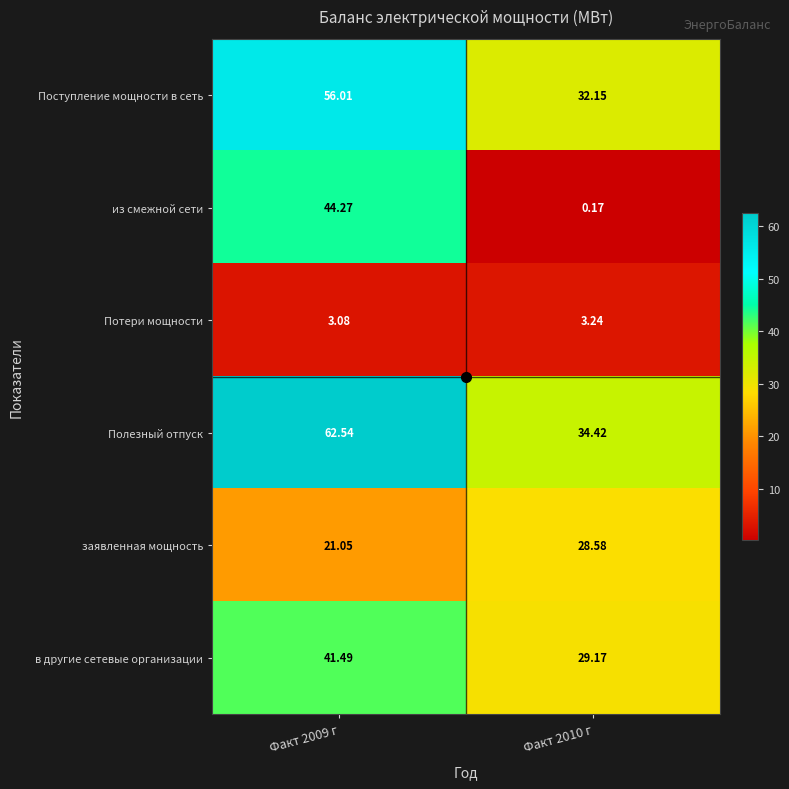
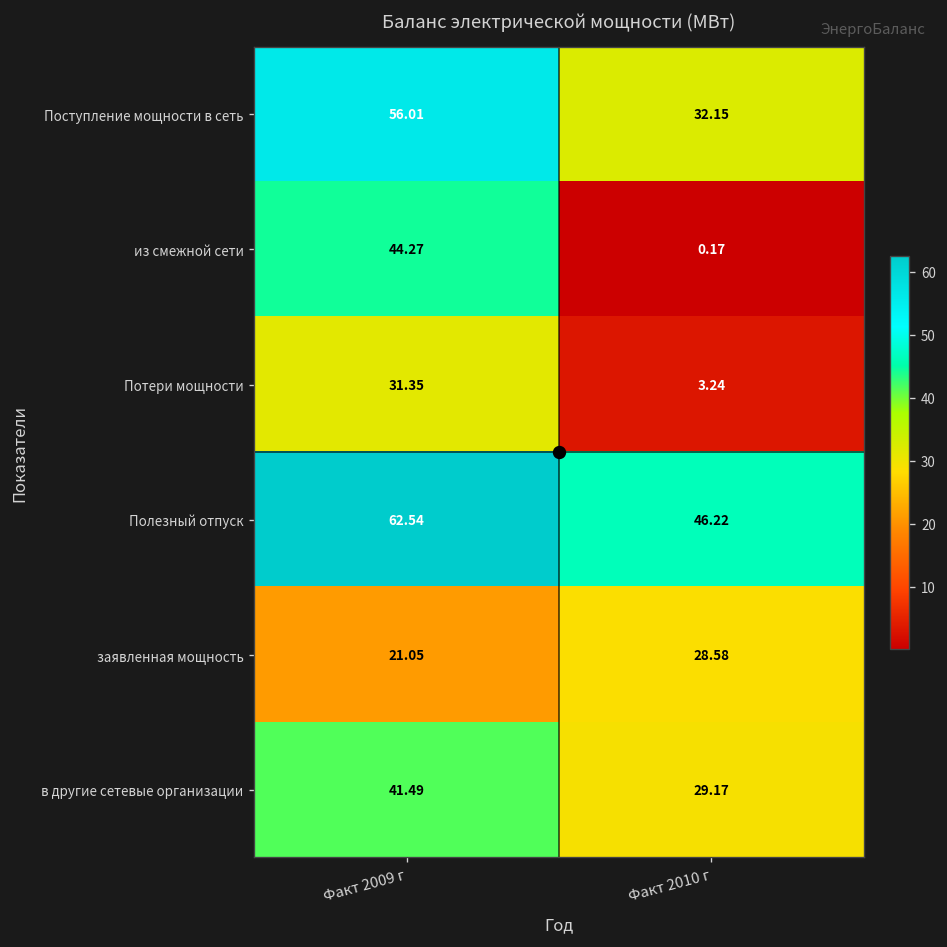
  {
    "Поступление мощности в сеть": {
      "Факт 2009 г": 56.01,
      "Факт 2010 г": 32.15
    },
    "из смежной сети": {
      "Факт 2009 г": 44.27,
      "Факт 2010 г": 0.17
    },
    "Потери мощности": {
-     "Факт 2009 г": 3.08,
+     "Факт 2009 г": 31.35,
      "Факт 2010 г": 3.24
    },
    "Полезный отпуск": {
      "Факт 2009 г": 62.54,
-     "Факт 2010 г": 34.42
+     "Факт 2010 г": 46.22
    },
    "заявленная мощность": {
      "Факт 2009 г": 21.05,
      "Факт 2010 г": 28.58
    },
    "в другие сетевые организации": {
      "Факт 2009 г": 41.49,
      "Факт 2010 г": 29.17
    }
  }
